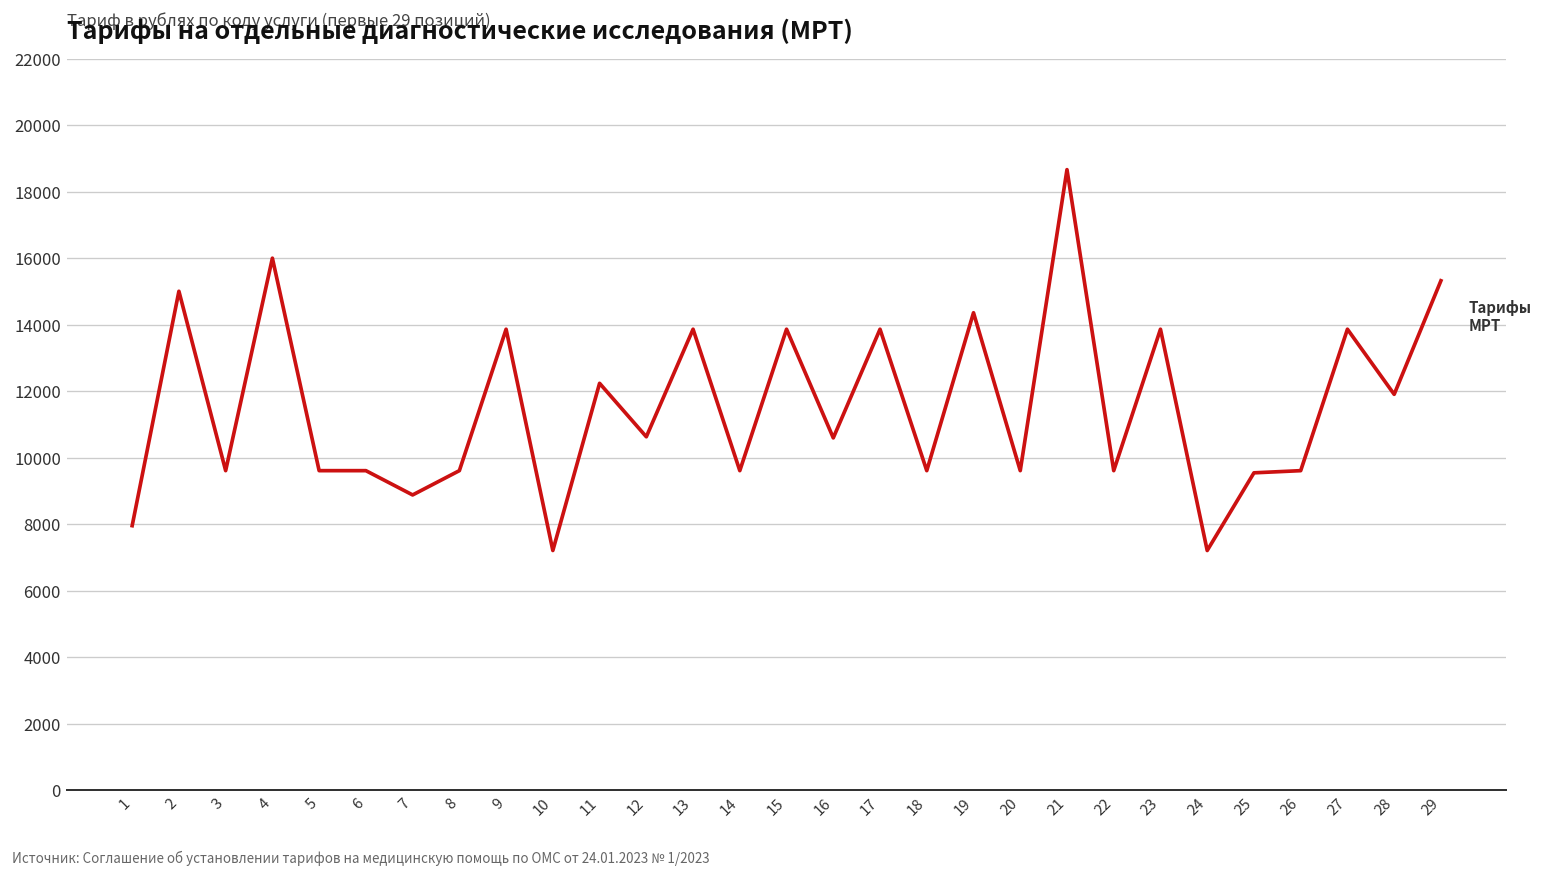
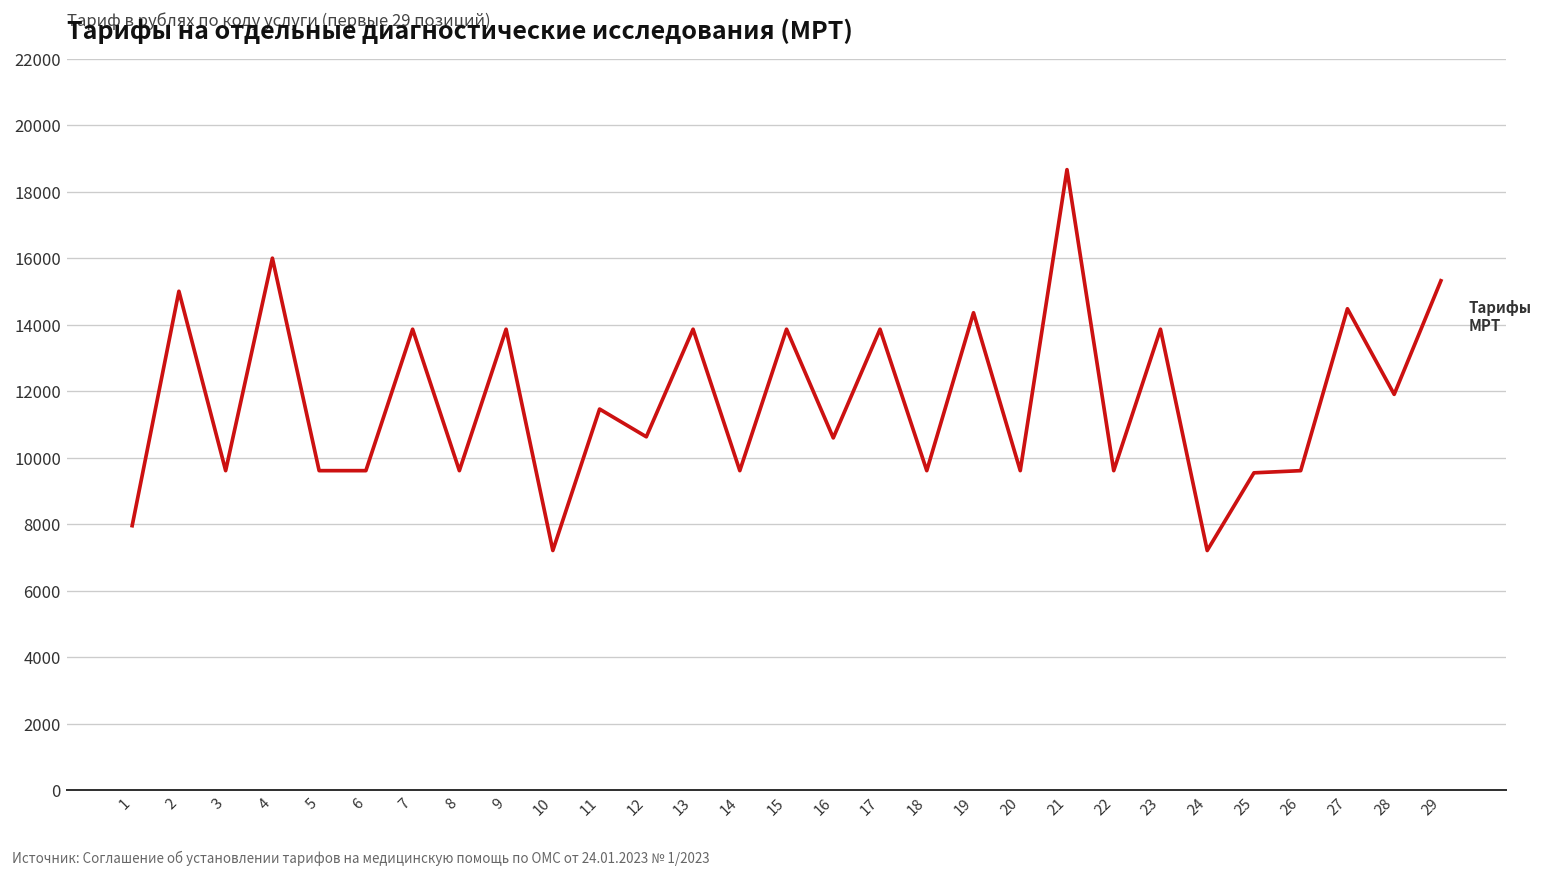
  {
    "1": 8000,
    "2": 15000,
    "3": 9600,
    "4": 16000,
    "5": 9600,
    "6": 9600,
-   "7": 8900,
+   "7": 13900,
    "8": 9600,
    "9": 13900,
    "10": 7200,
-   "11": 12200,
+   "11": 11500,
    "12": 10600,
    "13": 13900,
    "14": 9600,
    "15": 13900,
    "16": 10600,
    "17": 13900,
    "18": 9600,
    "19": 14400,
    "20": 9600,
    "21": 18700,
    "22": 9600,
    "23": 13900,
    "24": 7200,
    "25": 9500,
    "26": 9600,
-   "27": 13900,
+   "27": 14500,
    "28": 11900,
    "29": 15300
  }
